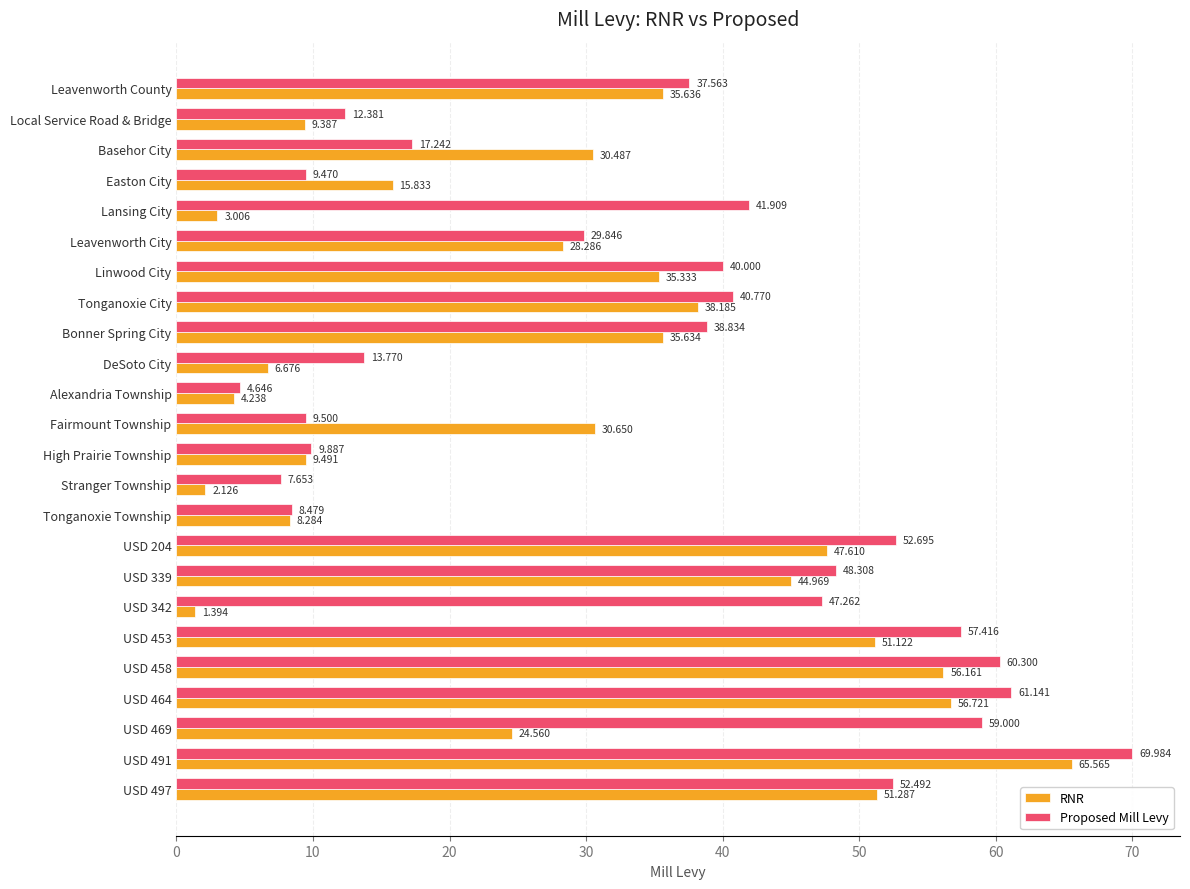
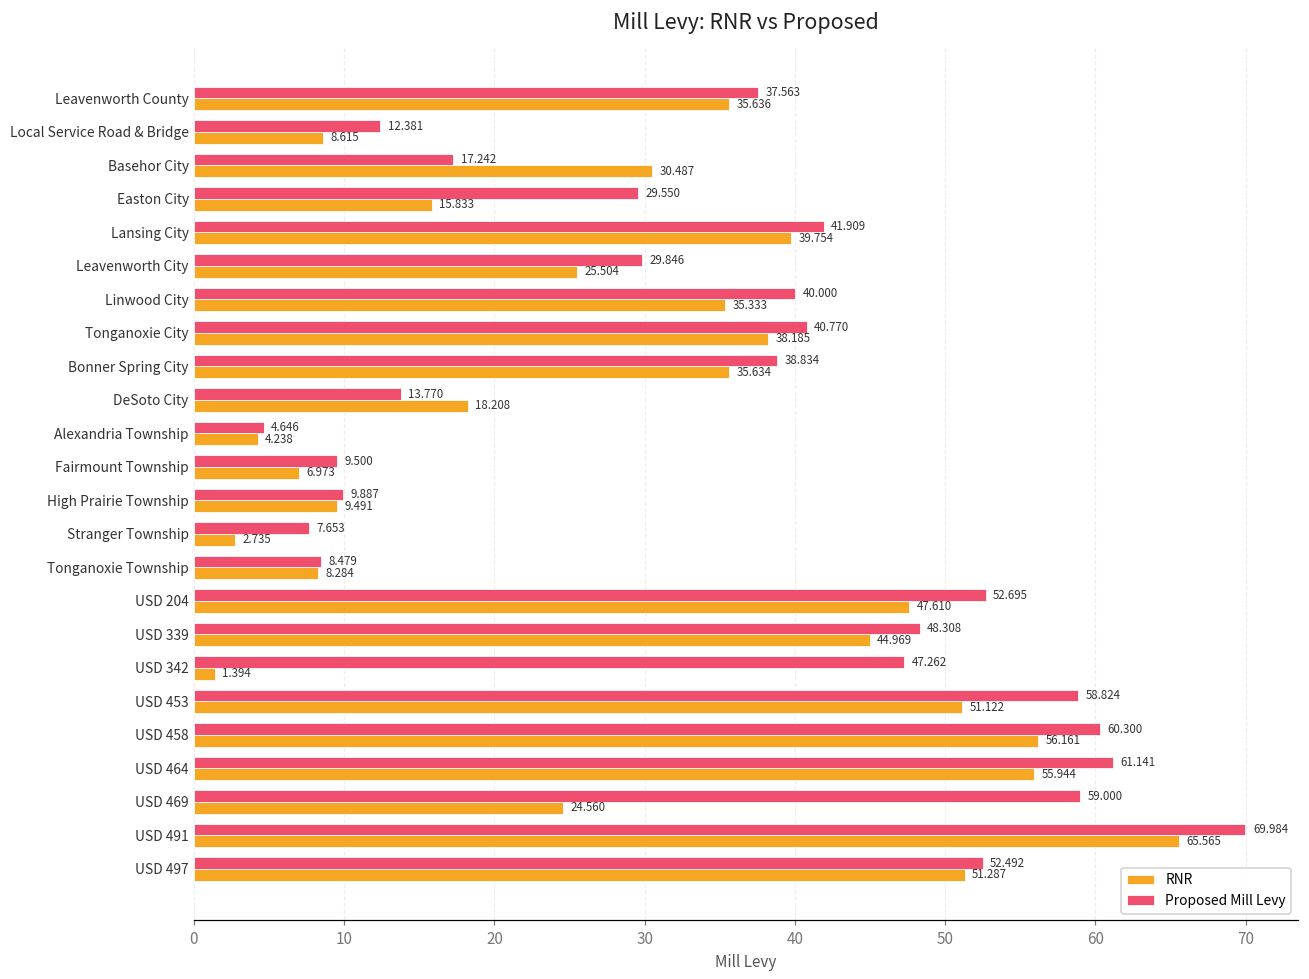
  {
    "RNR": {
      "Leavenworth County": 35.636,
-     "Local Service Road & Bridge": 9.387,
+     "Local Service Road & Bridge": 8.615,
      "Basehor City": 30.487,
      "Easton City": 15.833,
-     "Lansing City": 3.006,
-     "Leavenworth City": 28.286,
+     "Lansing City": 39.754,
+     "Leavenworth City": 25.504,
      "Linwood City": 35.333,
      "Tonganoxie City": 38.185,
      "Bonner Spring City": 35.634,
-     "DeSoto City": 6.676,
+     "DeSoto City": 18.208,
      "Alexandria Township": 4.238,
-     "Fairmount Township": 30.650,
+     "Fairmount Township": 6.973,
      "High Prairie Township": 9.491,
-     "Stranger Township": 2.126,
+     "Stranger Township": 2.735,
      "Tonganoxie Township": 8.284,
      "USD 204": 47.610,
      "USD 339": 44.969,
      "USD 342": 1.394,
      "USD 453": 51.122,
      "USD 458": 56.161,
-     "USD 464": 56.721,
+     "USD 464": 55.944,
      "USD 469": 24.560,
      "USD 491": 65.565,
      "USD 497": 51.287
    },
    "Proposed Mill Levy": {
      "Leavenworth County": 37.563,
      "Local Service Road & Bridge": 12.381,
      "Basehor City": 17.242,
-     "Easton City": 9.470,
+     "Easton City": 29.550,
      "Lansing City": 41.909,
      "Leavenworth City": 29.846,
      "Linwood City": 40.000,
      "Tonganoxie City": 40.770,
      "Bonner Spring City": 38.834,
      "DeSoto City": 13.770,
      "Alexandria Township": 4.646,
      "Fairmount Township": 9.500,
      "High Prairie Township": 9.887,
      "Stranger Township": 7.653,
      "Tonganoxie Township": 8.479,
      "USD 204": 52.695,
      "USD 339": 48.308,
      "USD 342": 47.262,
-     "USD 453": 57.416,
+     "USD 453": 58.824,
      "USD 458": 60.300,
      "USD 464": 61.141,
      "USD 469": 59.000,
      "USD 491": 69.984,
      "USD 497": 52.492
    }
  }
